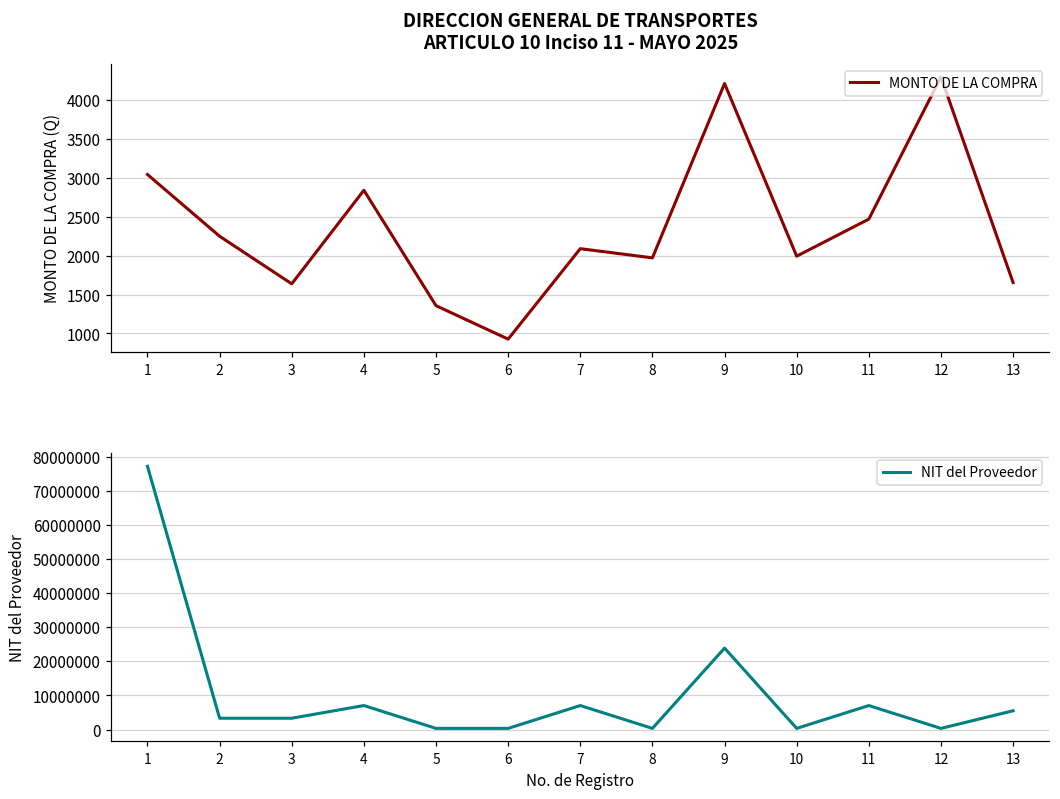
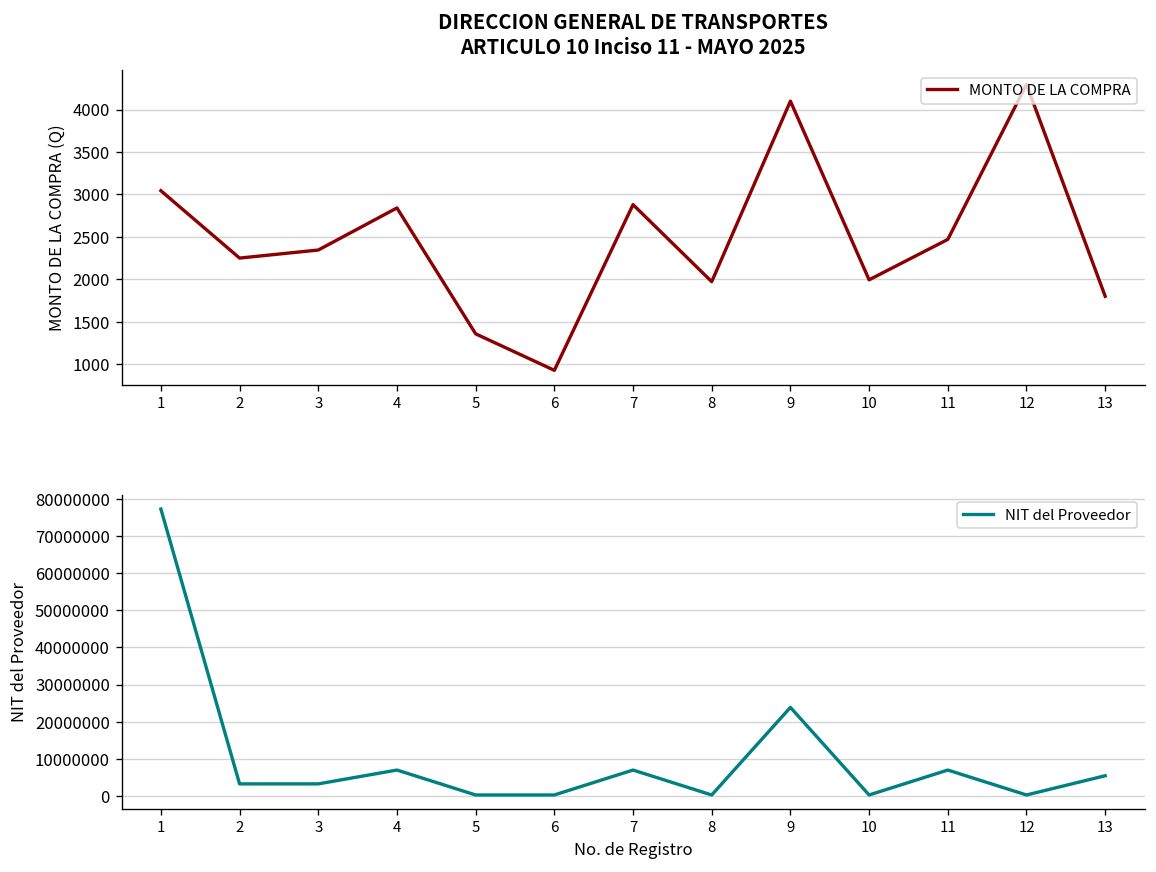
  {
    "DIRECCION GENERAL DE TRANSPORTES ARTICULO 10 Inciso 11 - MAYO 2025": {
      "1": 3000,
      "2": 2300,
-     "3": 1600,
+     "3": 2300,
      "4": 2800,
      "5": 1400,
      "6": 900,
-     "7": 2100,
+     "7": 2900,
      "8": 2000,
-     "9": 4200,
+     "9": 4100,
      "10": 2000,
      "11": 2500,
-     "13": 1700
+     "13": 1800
    }
  }
